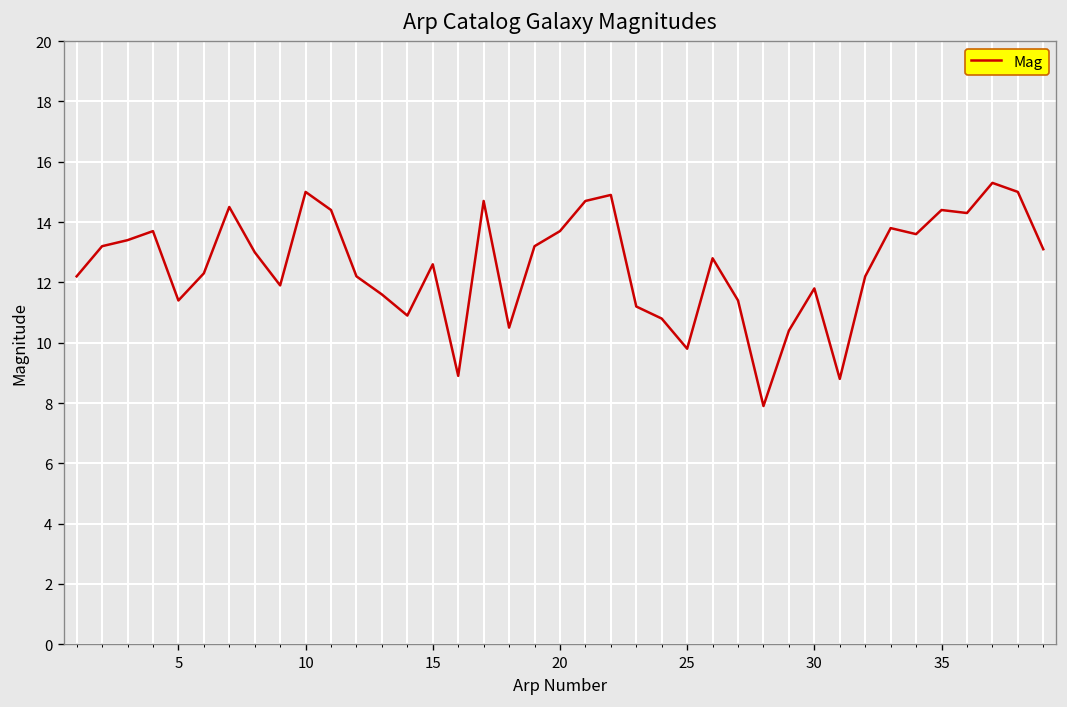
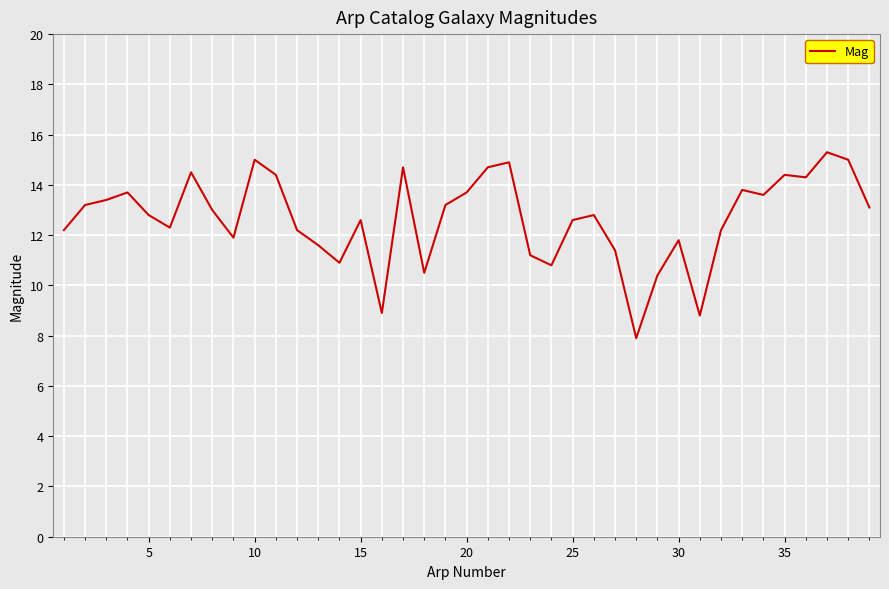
  {
-   "5": 11.4,
+   "5": 12.8,
    "10": 15.0,
    "15": 12.6,
    "20": 13.7,
-   "25": 9.8,
+   "25": 12.6,
    "30": 11.8,
    "35": 14.4
  }
